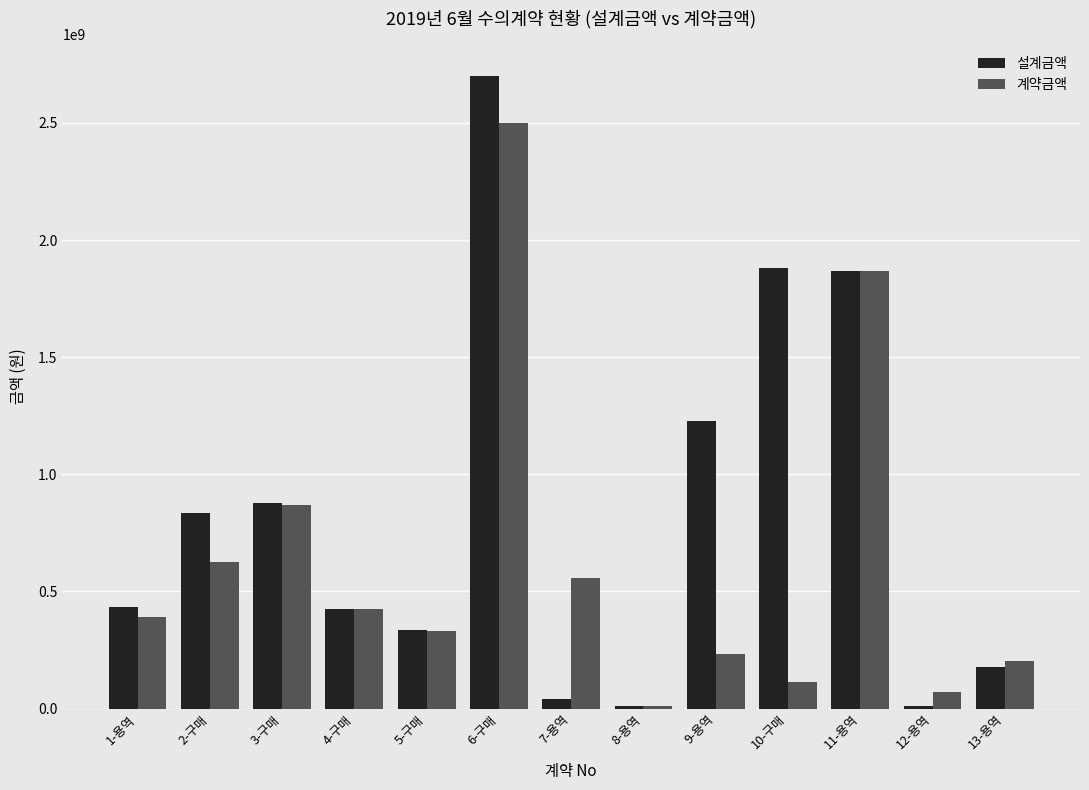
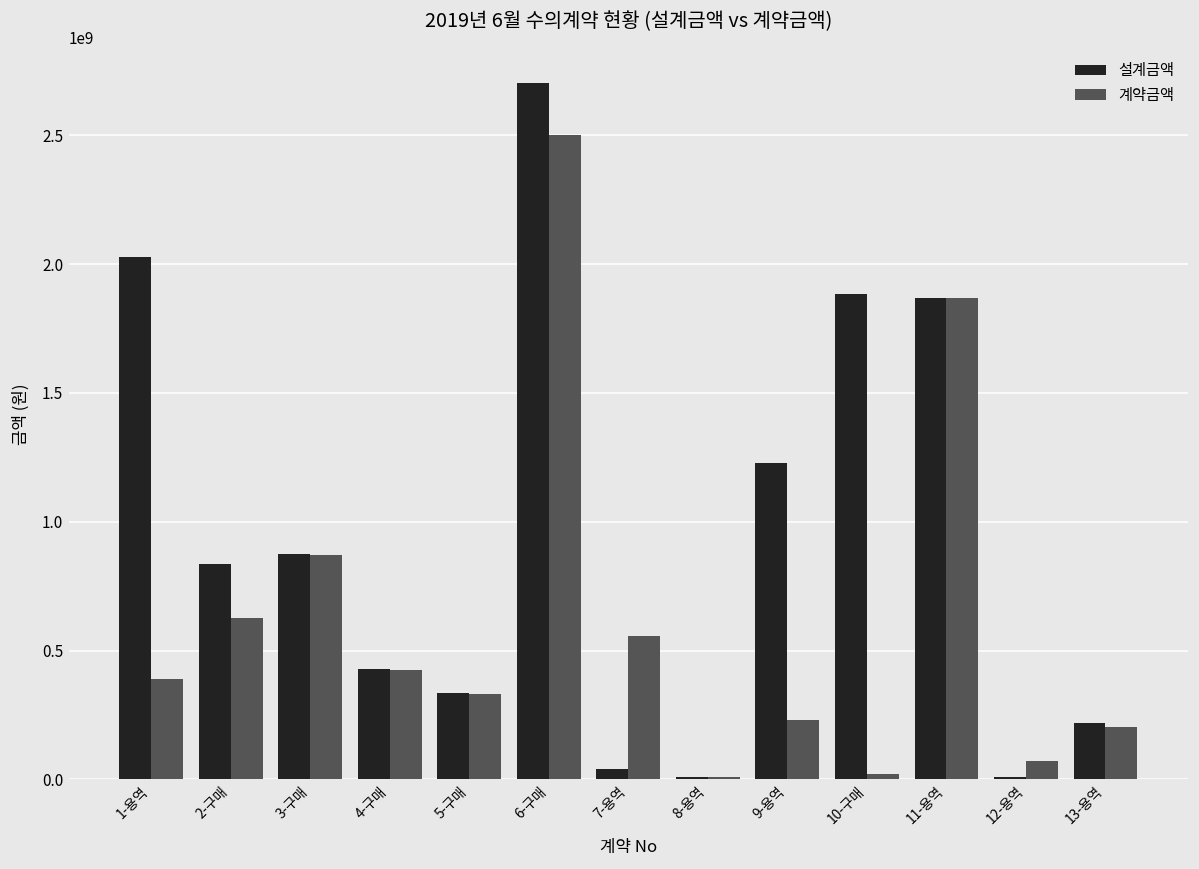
  {
    "설계금액": {
-     "1-용역": 430000000,
+     "1-용역": 2030000000,
      "2-구매": 840000000,
      "3-구매": 880000000,
      "4-구매": 430000000,
      "5-구매": 330000000,
      "6-구매": 2700000000,
      "7-용역": 40000000,
      "9-용역": 1230000000,
      "10-구매": 1880000000,
      "11-용역": 1870000000,
-     "13-용역": 180000000
+     "13-용역": 220000000
    },
    "계약금액": {
      "1-용역": 390000000,
      "2-구매": 630000000,
      "3-구매": 870000000,
      "4-구매": 430000000,
      "5-구매": 330000000,
      "6-구매": 2500000000,
      "7-용역": 560000000,
      "9-용역": 230000000,
-     "10-구매": 110000000,
+     "10-구매": 20000000,
      "11-용역": 1870000000,
      "12-용역": 70000000,
      "13-용역": 200000000
    }
  }
